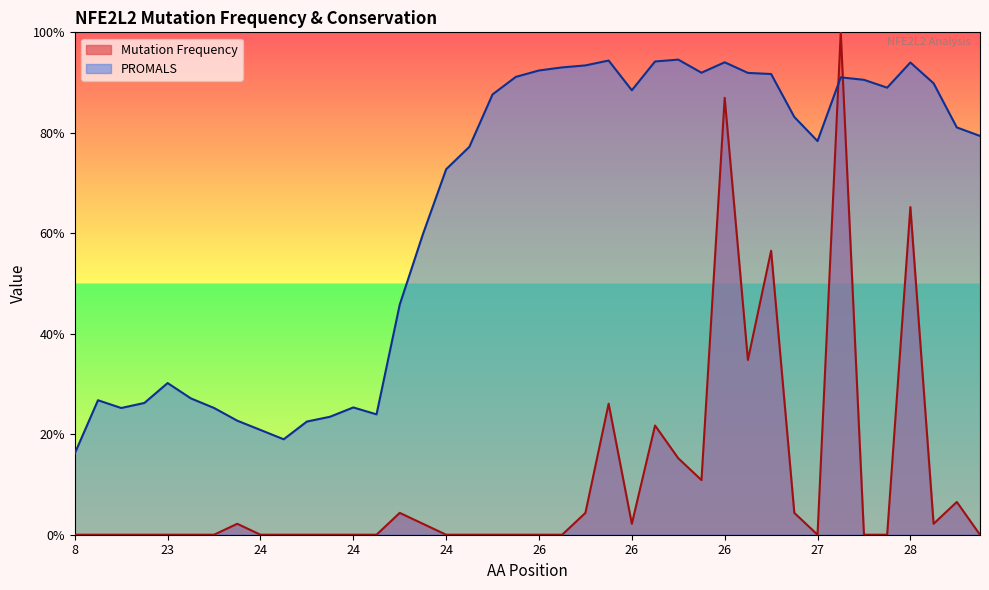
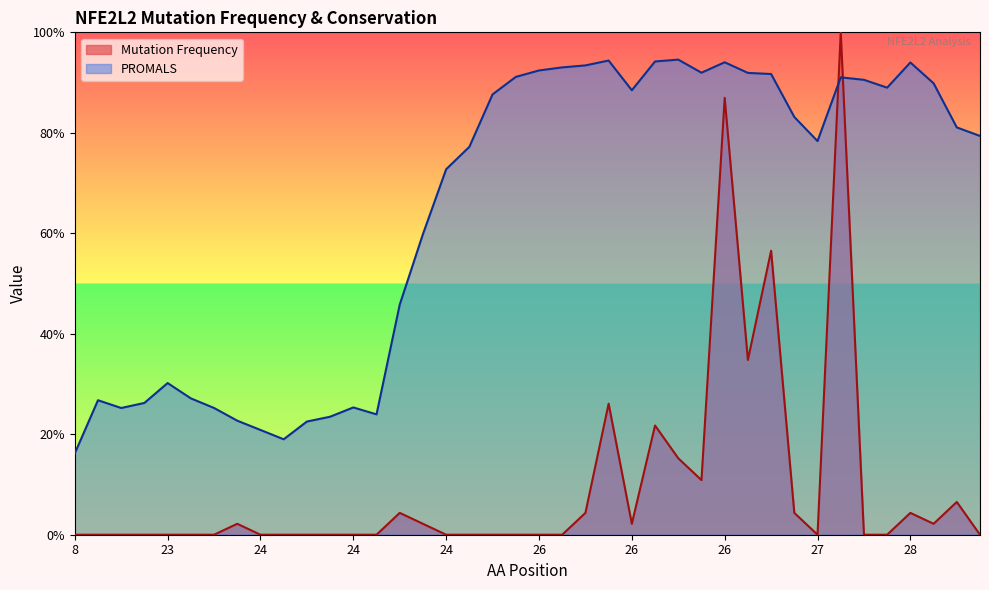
  {
    "Mutation Frequency": {
      "8": "0%",
-     "28": "65%"
+     "28": "4%"
    },
    "PROMALS": {
      "8": "16%",
      "28": "94%"
    }
  }
